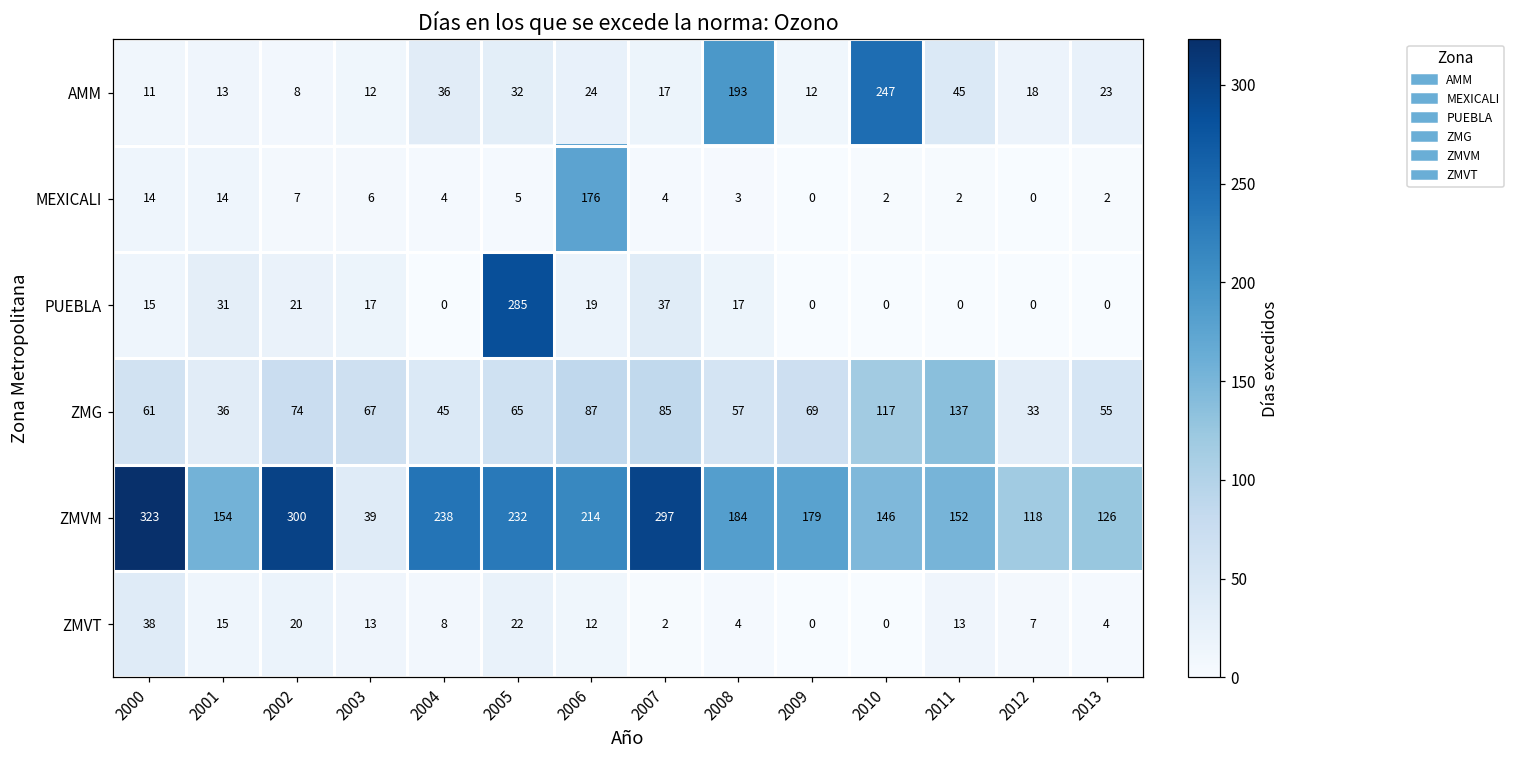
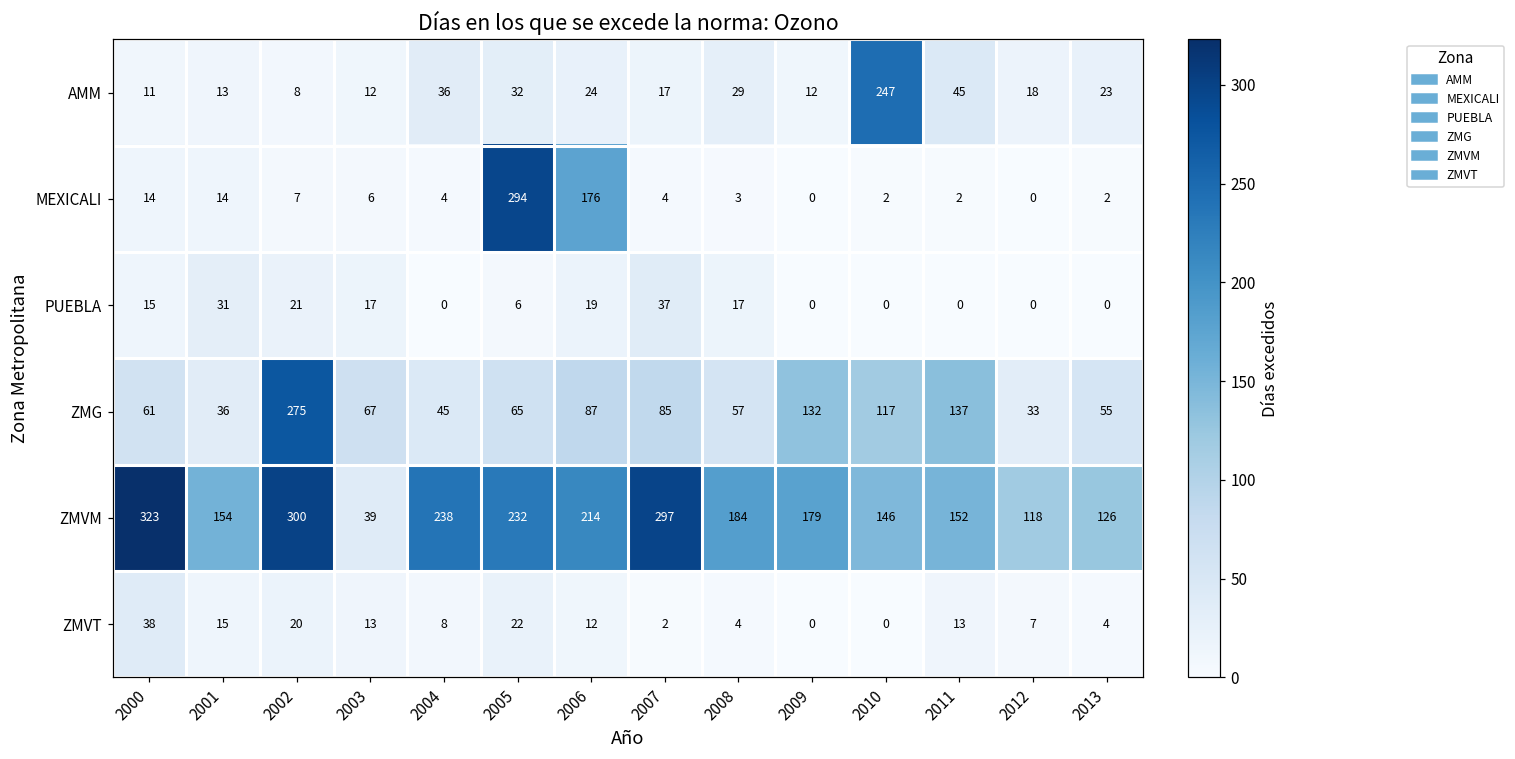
  {
    "AMM": {
      "2000": 11,
      "2001": 13,
      "2002": 8,
      "2003": 12,
      "2004": 36,
      "2005": 32,
      "2006": 24,
      "2007": 17,
-     "2008": 193,
+     "2008": 29,
      "2009": 12,
      "2010": 247,
      "2011": 45,
      "2012": 18,
      "2013": 23
    },
    "MEXICALI": {
      "2000": 14,
      "2001": 14,
      "2002": 7,
      "2003": 6,
      "2004": 4,
-     "2005": 5,
+     "2005": 294,
      "2006": 176,
      "2007": 4,
      "2008": 3,
      "2009": 0,
      "2010": 2,
      "2011": 2,
      "2012": 0,
      "2013": 2
    },
    "PUEBLA": {
      "2000": 15,
      "2001": 31,
      "2002": 21,
      "2003": 17,
      "2004": 0,
-     "2005": 285,
+     "2005": 6,
      "2006": 19,
      "2007": 37,
      "2008": 17,
      "2009": 0,
      "2010": 0,
      "2011": 0,
      "2012": 0,
      "2013": 0
    },
    "ZMG": {
      "2000": 61,
      "2001": 36,
-     "2002": 74,
+     "2002": 275,
      "2003": 67,
      "2004": 45,
      "2005": 65,
      "2006": 87,
      "2007": 85,
      "2008": 57,
-     "2009": 69,
+     "2009": 132,
      "2010": 117,
      "2011": 137,
      "2012": 33,
      "2013": 55
    },
    "ZMVM": {
      "2000": 323,
      "2001": 154,
      "2002": 300,
      "2003": 39,
      "2004": 238,
      "2005": 232,
      "2006": 214,
      "2007": 297,
      "2008": 184,
      "2009": 179,
      "2010": 146,
      "2011": 152,
      "2012": 118,
      "2013": 126
    },
    "ZMVT": {
      "2000": 38,
      "2001": 15,
      "2002": 20,
      "2003": 13,
      "2004": 8,
      "2005": 22,
      "2006": 12,
      "2007": 2,
      "2008": 4,
      "2009": 0,
      "2010": 0,
      "2011": 13,
      "2012": 7,
      "2013": 4
    }
  }
